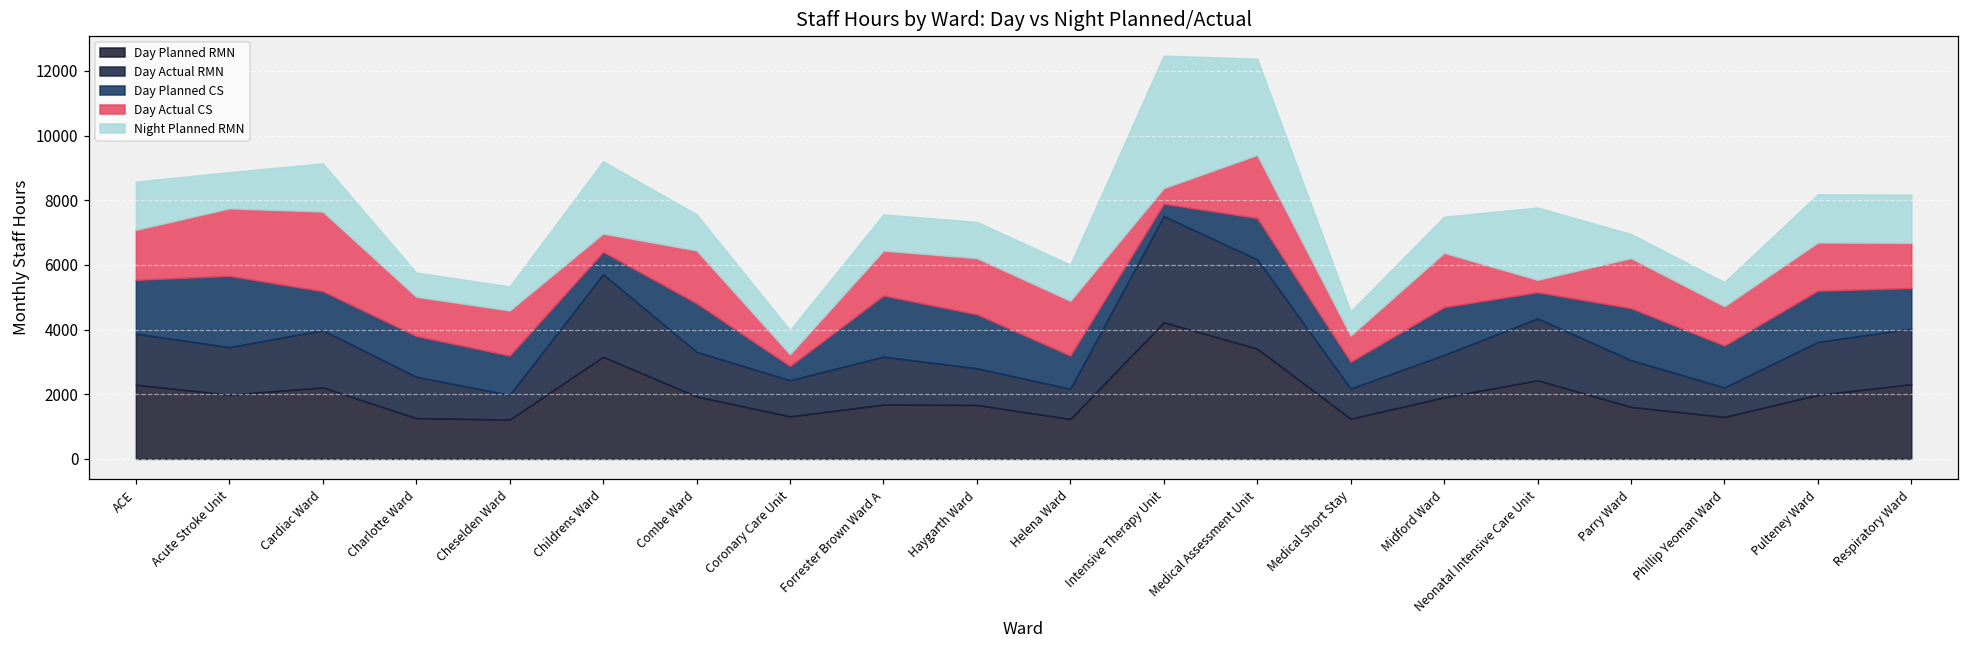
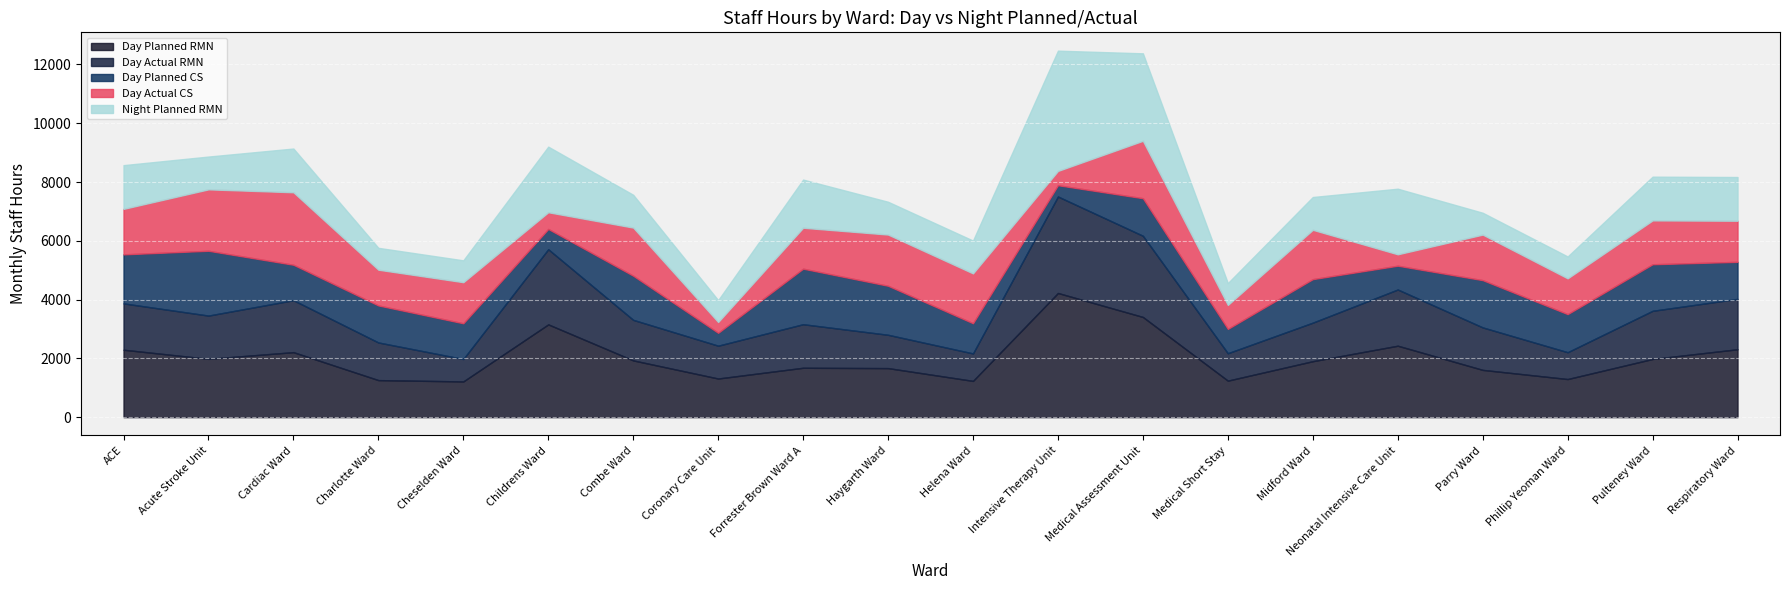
  {
    "Day Actual CS": {
      "ACE": 1500,
      "Acute Stroke Unit": 2100,
      "Cardiac Ward": 2500,
      "Charlotte Ward": 1200,
      "Cheselden Ward": 1400,
      "Childrens Ward": 600,
      "Combe Ward": 1600,
      "Coronary Care Unit": 400,
      "Forrester Brown Ward A": 1400,
      "Haygarth Ward": 1700,
      "Helena Ward": 1700,
      "Intensive Therapy Unit": 500,
      "Medical Assessment Unit": 2000,
      "Medical Short Stay": 800,
      "Midford Ward": 1700,
      "Neonatal Intensive Care Unit": 400,
      "Parry Ward": 1500,
      "Phillip Yeoman Ward": 1200,
      "Pulteney Ward": 1500,
      "Respiratory Ward": 1400
    },
    "Night Planned RMN": {
      "ACE": 1500,
      "Acute Stroke Unit": 1100,
      "Cardiac Ward": 1500,
      "Charlotte Ward": 700,
      "Cheselden Ward": 700,
      "Childrens Ward": 2200,
      "Combe Ward": 1100,
      "Coronary Care Unit": 700,
-     "Forrester Brown Ward A": 1100,
+     "Forrester Brown Ward A": 1600,
      "Haygarth Ward": 1100,
      "Helena Ward": 1100,
      "Intensive Therapy Unit": 4100,
      "Medical Assessment Unit": 3000,
      "Medical Short Stay": 700,
      "Midford Ward": 1100,
      "Neonatal Intensive Care Unit": 2200,
      "Parry Ward": 700,
      "Phillip Yeoman Ward": 700,
      "Pulteney Ward": 1500,
      "Respiratory Ward": 1500
    }
  }
